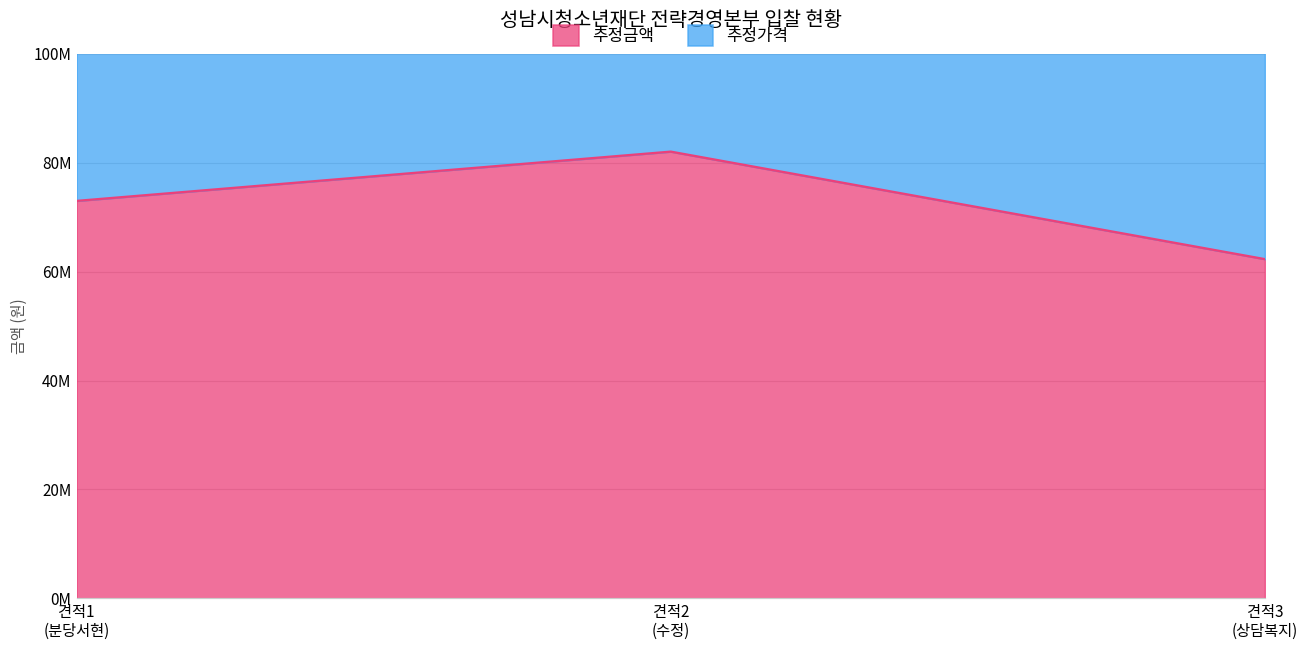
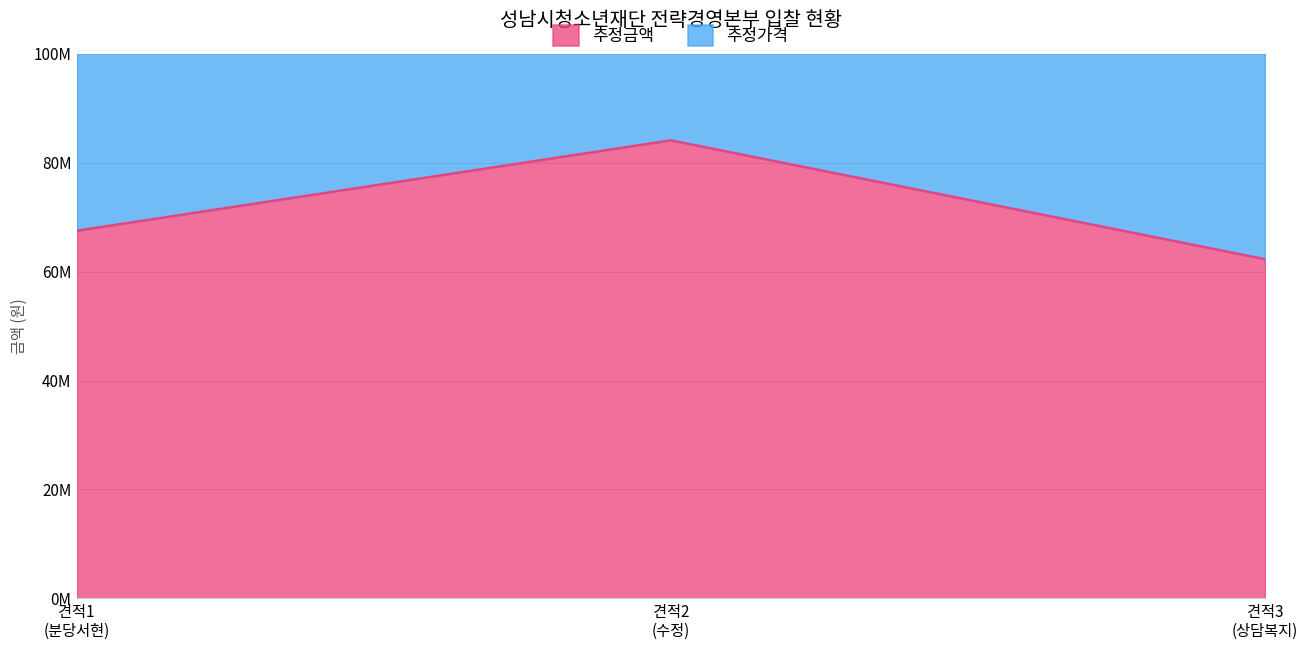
  {
    "추정금액": {
-     "견적1 (분당서현)": 73000000,
-     "견적2 (수정)": 82000000,
+     "견적1 (분당서현)": 68000000,
+     "견적2 (수정)": 84000000,
      "견적3 (상담복지)": 62000000
    }
  }
